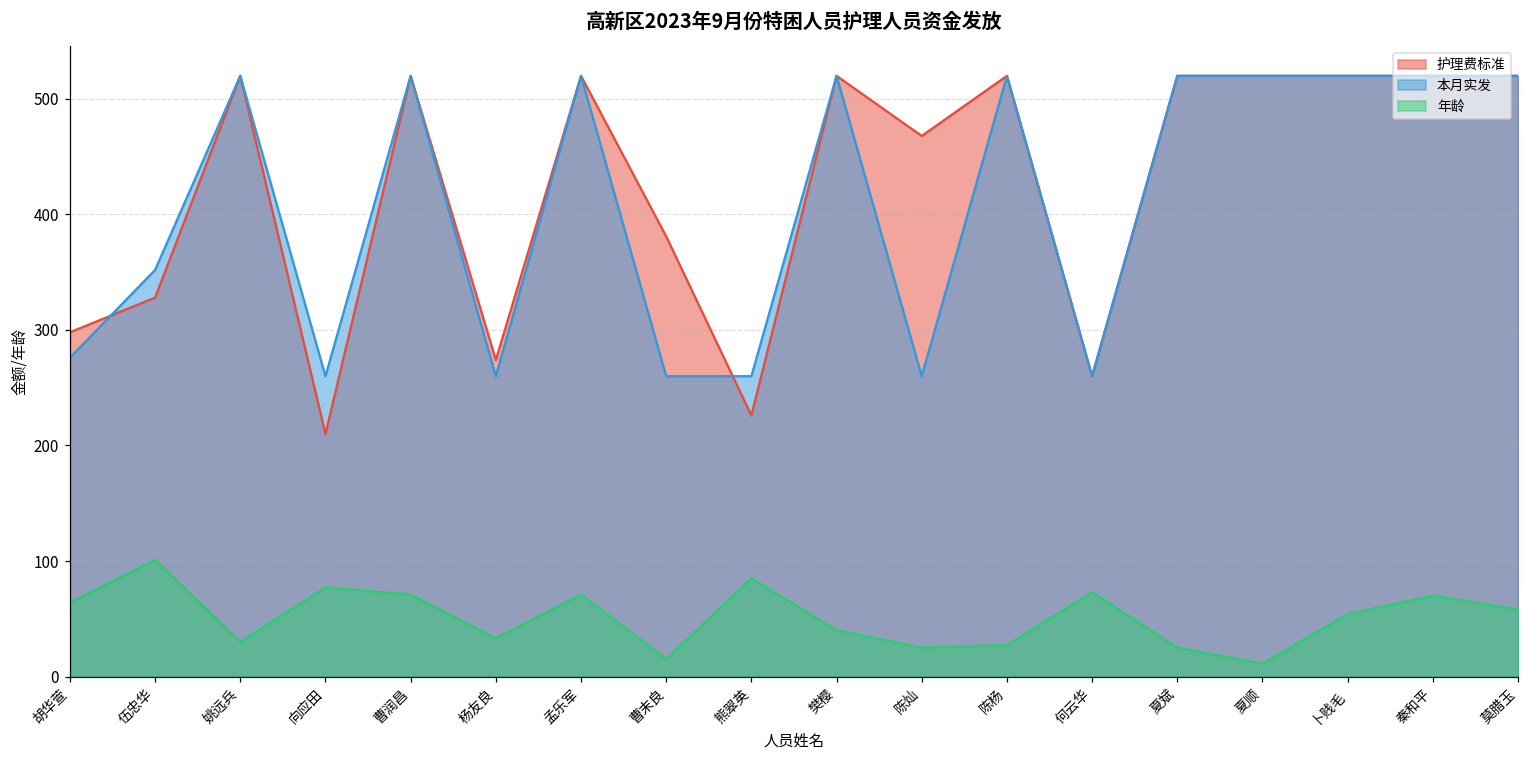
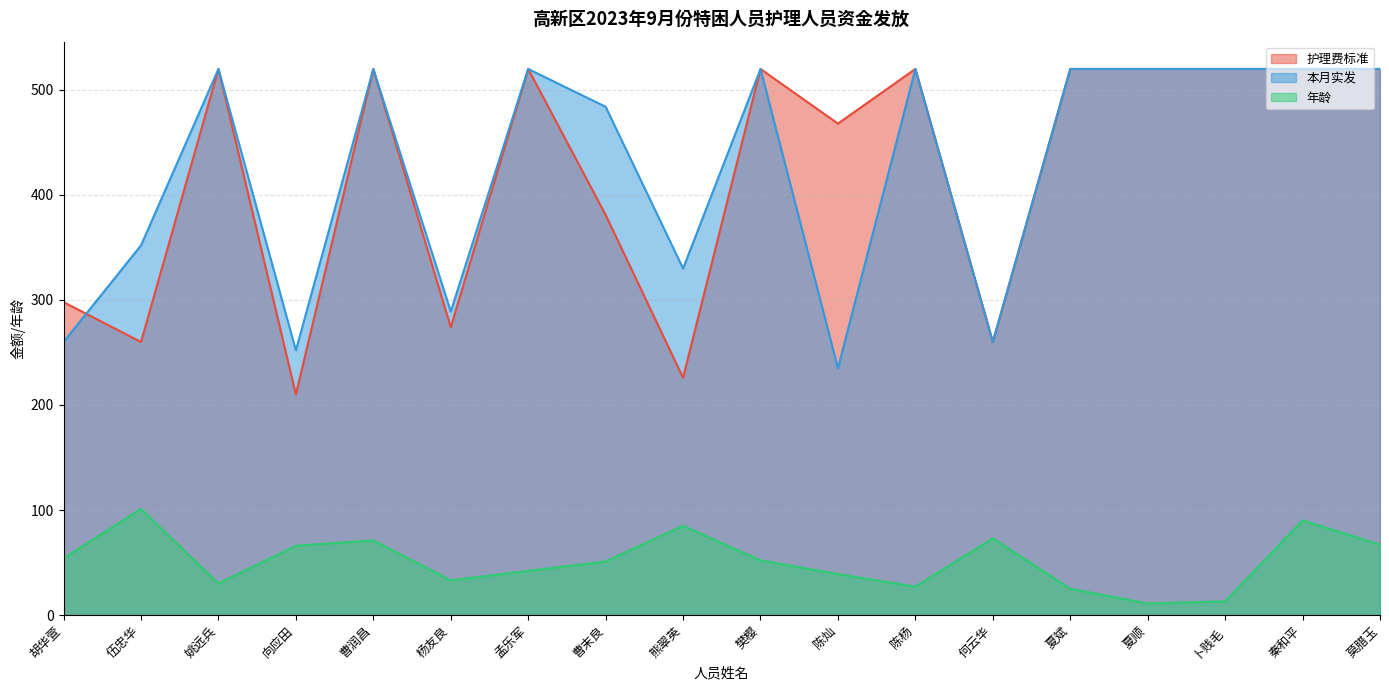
  {
    "护理费标准": {
      "胡华萱": 298,
-     "伍忠华": 328,
+     "伍忠华": 260,
      "向应田": 210,
      "杨友良": 274,
      "曹末良": 381,
      "熊翠英": 226,
      "陈灿": 468
    },
    "本月实发": {
-     "胡华萱": 276,
+     "胡华萱": 260,
      "伍忠华": 352,
-     "向应田": 260,
-     "杨友良": 260,
-     "曹末良": 260,
-     "熊翠英": 260,
-     "陈灿": 260
+     "向应田": 252,
+     "杨友良": 289,
+     "曹末良": 484,
+     "熊翠英": 330,
+     "陈灿": 235
    },
    "年龄": {
-     "胡华萱": 64,
+     "胡华萱": 54,
      "伍忠华": 101,
      "姚远兵": 30,
-     "向应田": 77,
+     "向应田": 66,
      "曹润昌": 71,
      "杨友良": 33,
-     "孟乐军": 71,
-     "曹末良": 15,
+     "孟乐军": 42,
+     "曹末良": 51,
      "熊翠英": 85,
-     "樊樱": 40,
-     "陈灿": 25,
+     "樊樱": 52,
+     "陈灿": 39,
      "陈杨": 27,
      "何云华": 73,
      "夏斌": 25,
      "夏顺": 11,
-     "卜贱毛": 54,
-     "秦和平": 70,
-     "莫腊玉": 58
+     "卜贱毛": 13,
+     "秦和平": 90,
+     "莫腊玉": 67
    }
  }
